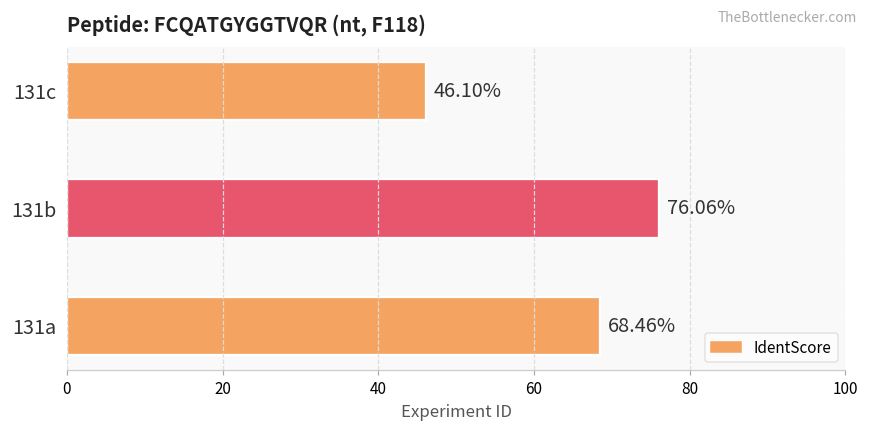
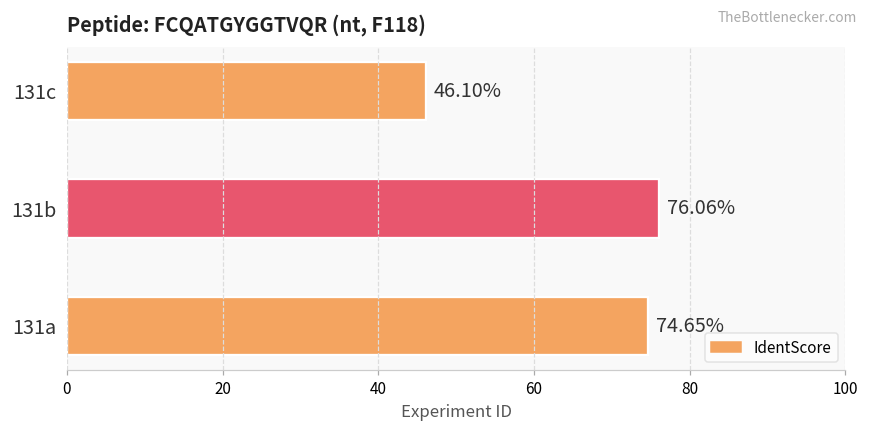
  {
    "131c": "46.10%",
    "131b": "76.06%",
-   "131a": "68.46%"
+   "131a": "74.65%"
  }
